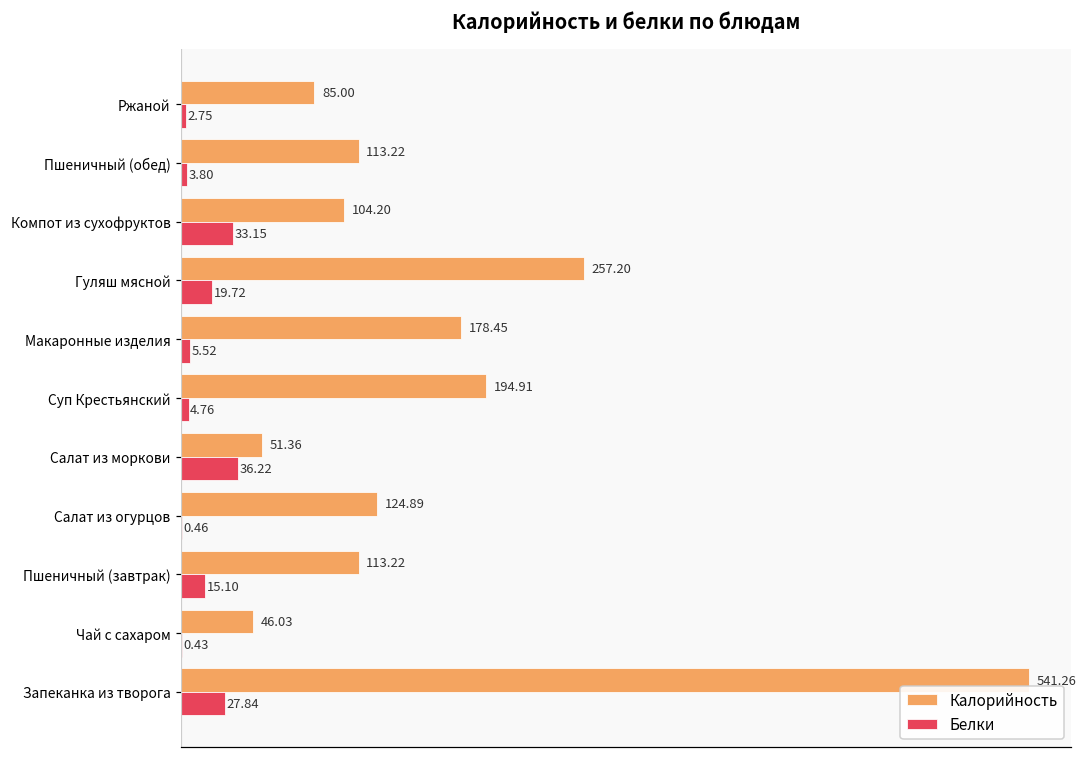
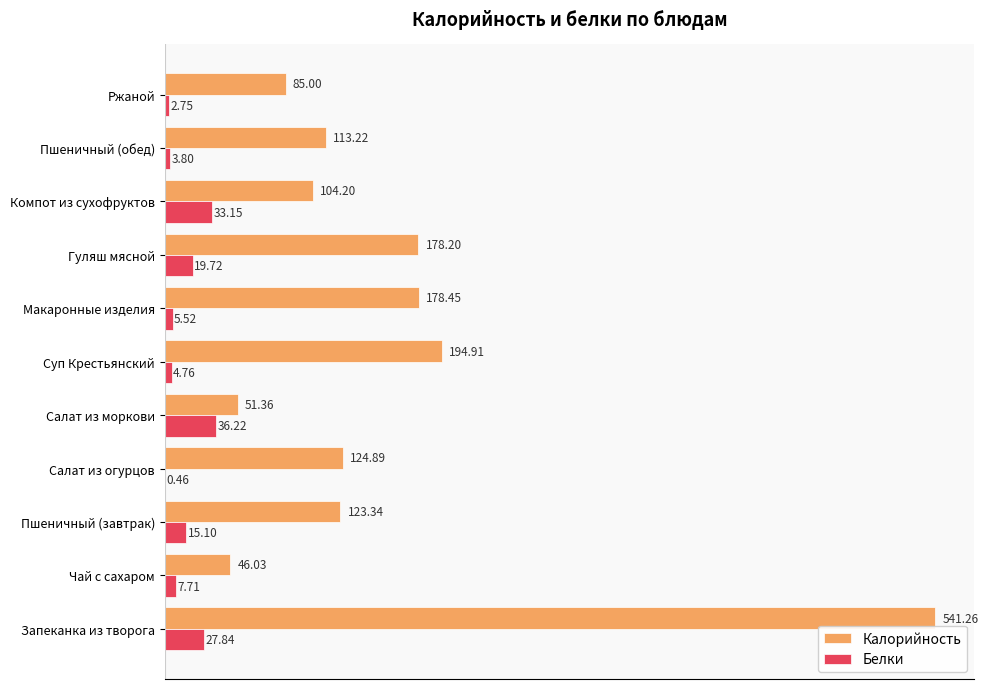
  {
    "Калорийность": {
      "Ржаной": 85.00,
      "Пшеничный (обед)": 113.22,
      "Компот из сухофруктов": 104.20,
-     "Гуляш мясной": 257.20,
+     "Гуляш мясной": 178.20,
      "Макаронные изделия": 178.45,
      "Суп Крестьянский": 194.91,
      "Салат из моркови": 51.36,
      "Салат из огурцов": 124.89,
-     "Пшеничный (завтрак)": 113.22,
+     "Пшеничный (завтрак)": 123.34,
      "Чай с сахаром": 46.03,
      "Запеканка из творога": 541.26
    },
    "Белки": {
      "Ржаной": 2.75,
      "Пшеничный (обед)": 3.80,
      "Компот из сухофруктов": 33.15,
      "Гуляш мясной": 19.72,
      "Макаронные изделия": 5.52,
      "Суп Крестьянский": 4.76,
      "Салат из моркови": 36.22,
      "Салат из огурцов": 0.46,
      "Пшеничный (завтрак)": 15.10,
-     "Чай с сахаром": 0.43,
+     "Чай с сахаром": 7.71,
      "Запеканка из творога": 27.84
    }
  }
